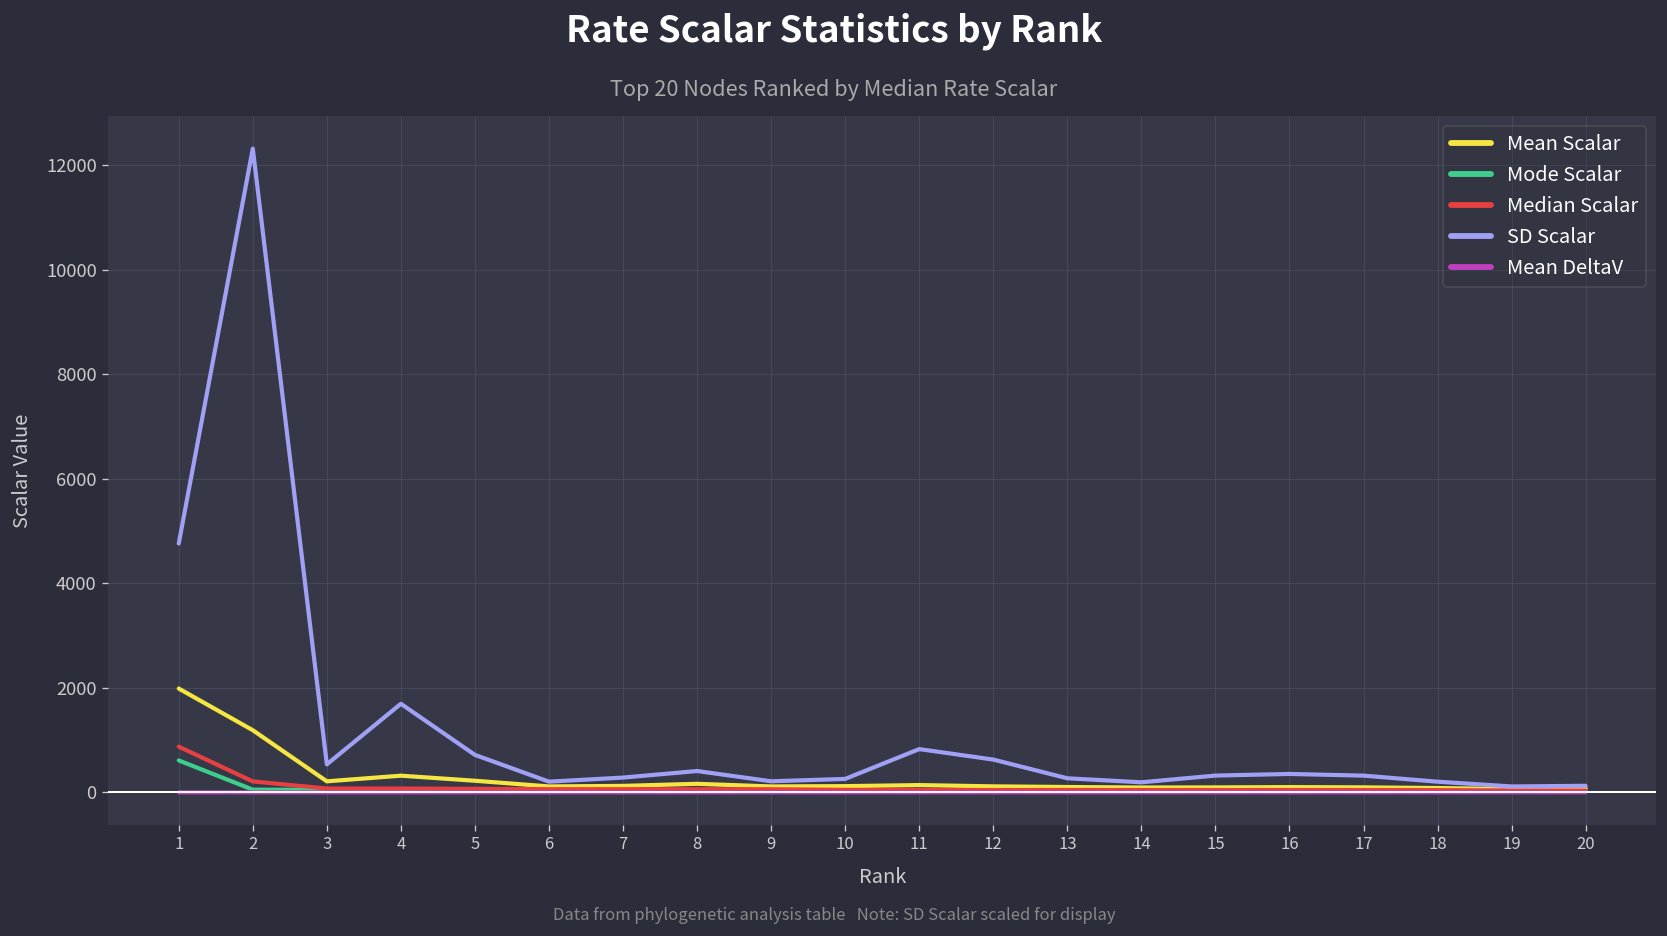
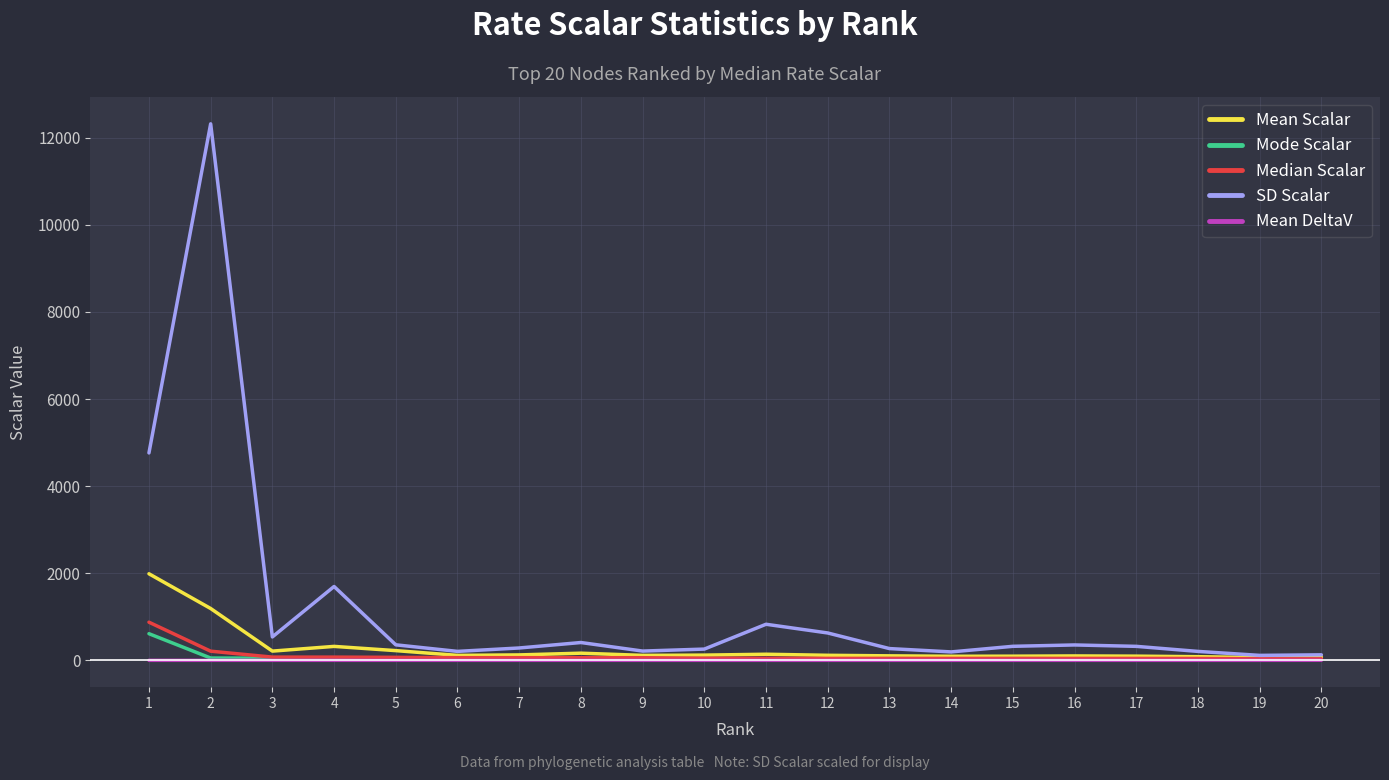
  {
    "Mean Scalar": {
      "1": 2000,
      "2": 1200,
      "3": 200,
      "4": 300,
      "5": 200,
      "7": 100,
      "8": 200,
      "10": 100,
      "11": 100,
      "12": 100,
      "13": 100
    },
    "Mode Scalar": {
      "1": 600
    },
    "Median Scalar": {
      "1": 900,
      "2": 200
    },
    "SD Scalar": {
      "1": 4800,
      "2": 12300,
      "3": 500,
      "4": 1700,
-     "5": 700,
+     "5": 400,
      "6": 200,
      "7": 300,
      "8": 400,
      "9": 200,
      "10": 300,
      "11": 800,
      "12": 600,
      "13": 300,
      "14": 200,
      "15": 300,
      "16": 400,
      "17": 300,
      "18": 200
    },
    "Mean DeltaV": {
      "1": 0
    }
  }
